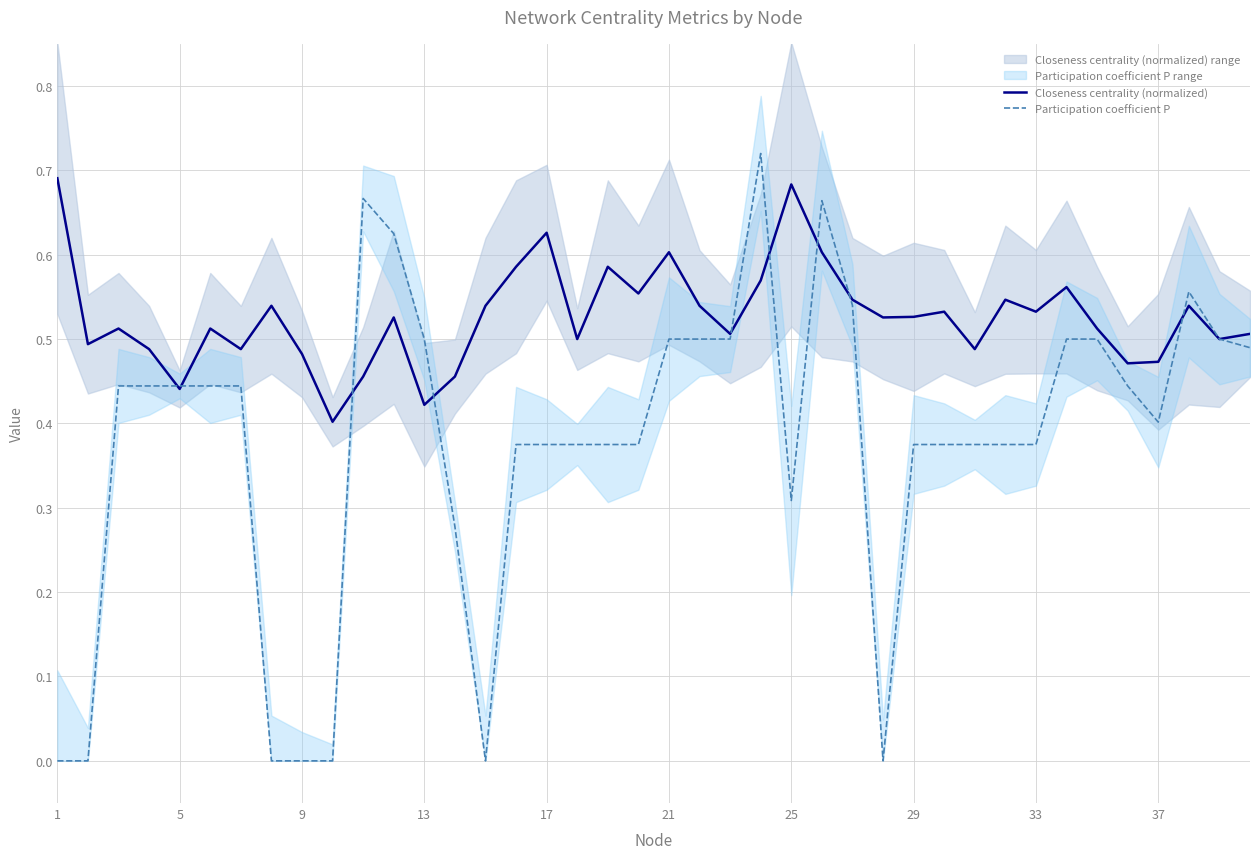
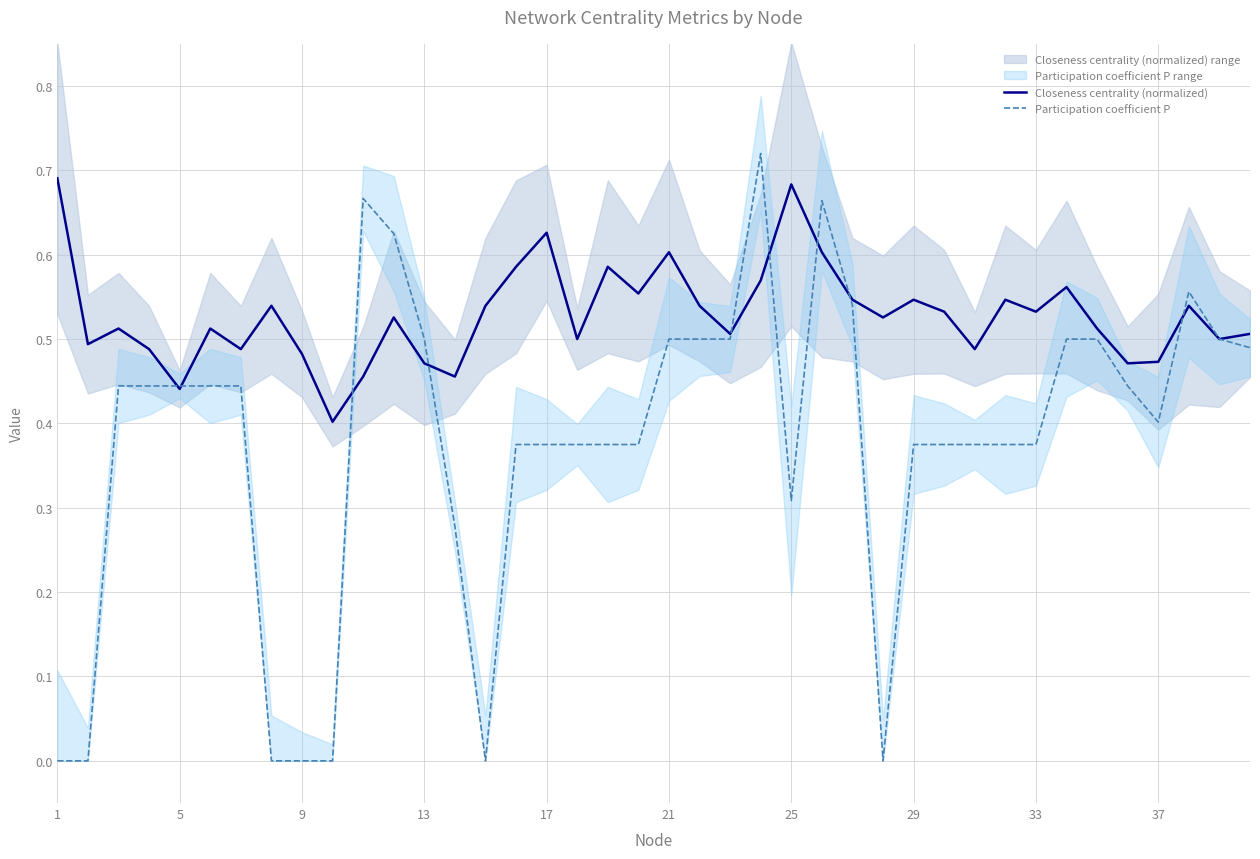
  {
    "Closeness centrality (normalized)": {
      "1": 0.69,
      "5": 0.44,
      "9": 0.48,
-     "13": 0.42,
+     "13": 0.47,
      "17": 0.63,
      "21": 0.60,
      "25": 0.68,
-     "29": 0.53,
+     "29": 0.55,
      "33": 0.53,
      "37": 0.47
    },
    "Participation coefficient P": {
      "1": 0.00,
      "5": 0.44,
      "9": 0.00,
      "13": 0.50,
      "17": 0.38,
      "21": 0.50,
      "25": 0.31,
      "29": 0.38,
      "33": 0.38,
      "37": 0.40
    }
  }
